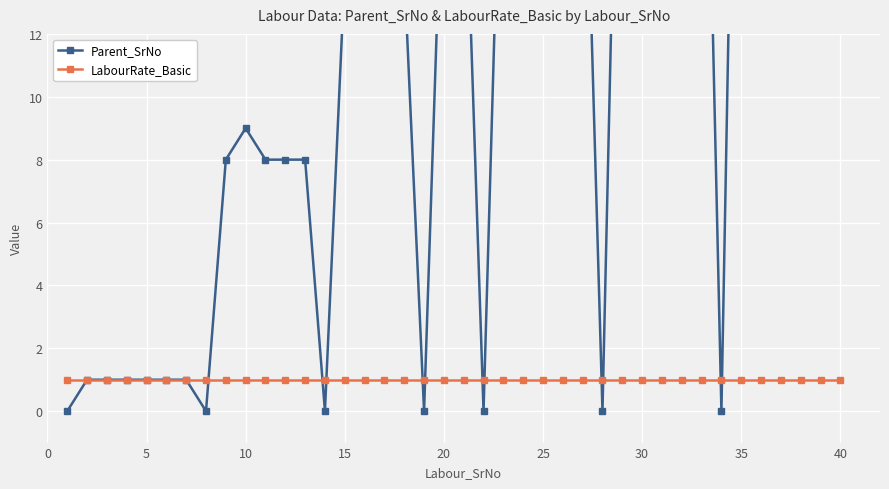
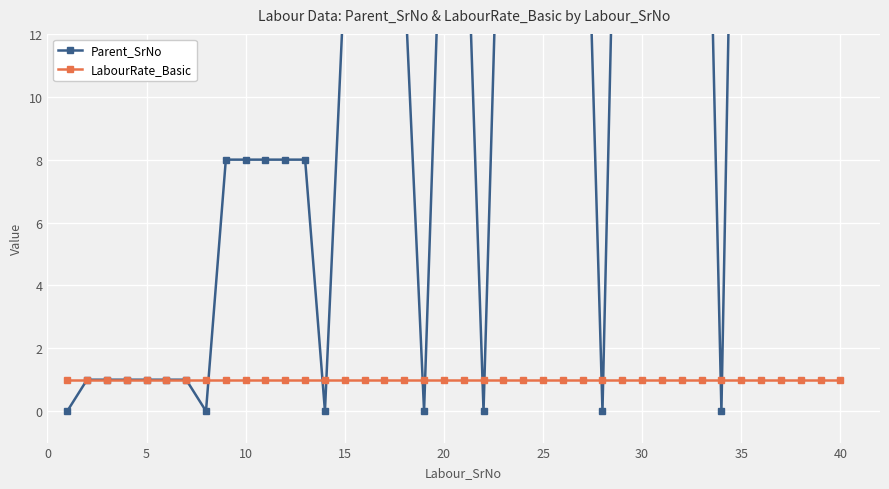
  {
    "Parent_SrNo": {
-     "10": 9
+     "10": 8
    },
    "LabourRate_Basic": {
      "10": 1,
      "15": 1,
      "20": 1,
      "25": 1,
      "30": 1,
      "35": 1,
      "40": 1
    }
  }
